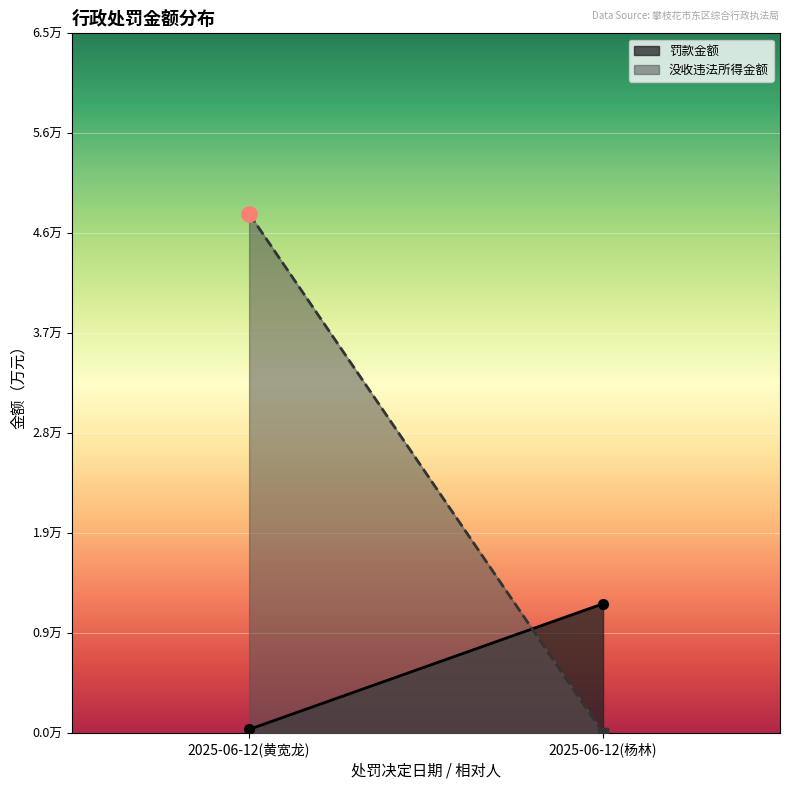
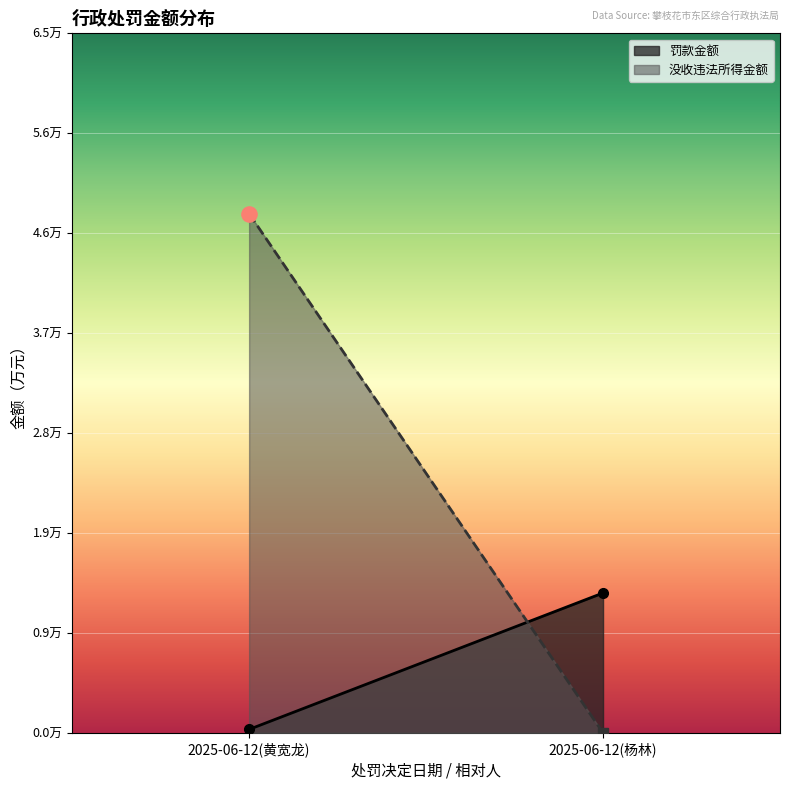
  {
    "罚款金额": {
      "2025-06-12(黄宽龙)": "0.03万",
-     "2025-06-12(杨林)": "1.2万"
+     "2025-06-12(杨林)": "1.3万"
    },
    "没收违法所得金额": {
      "2025-06-12(杨林)": "0.0万"
    }
  }
